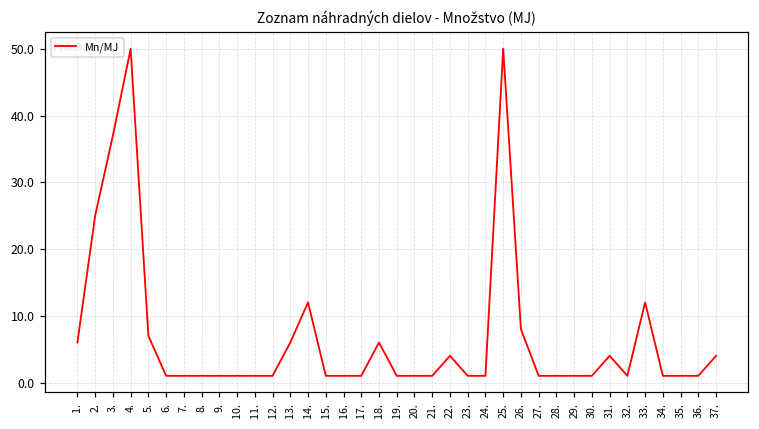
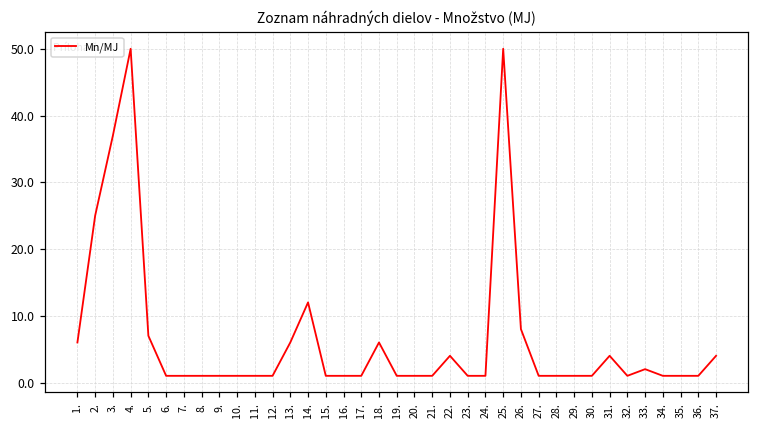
  {
    "1.": 6,
    "2.": 25,
    "3.": 37,
    "5.": 7,
    "6.": 1,
    "7.": 1,
    "8.": 1,
    "9.": 1,
    "10.": 1,
    "11.": 1,
    "12.": 1,
    "13.": 6,
    "14.": 12,
    "15.": 1,
    "16.": 1,
    "17.": 1,
    "18.": 6,
    "19.": 1,
    "20.": 1,
    "21.": 1,
    "22.": 4,
    "23.": 1,
    "24.": 1,
    "25.": 50,
    "26.": 8,
    "27.": 1,
    "28.": 1,
    "29.": 1,
    "30.": 1,
    "31.": 4,
    "32.": 1,
-   "33.": 12,
+   "33.": 2,
    "34.": 1,
    "35.": 1,
    "36.": 1,
    "37.": 4
  }
